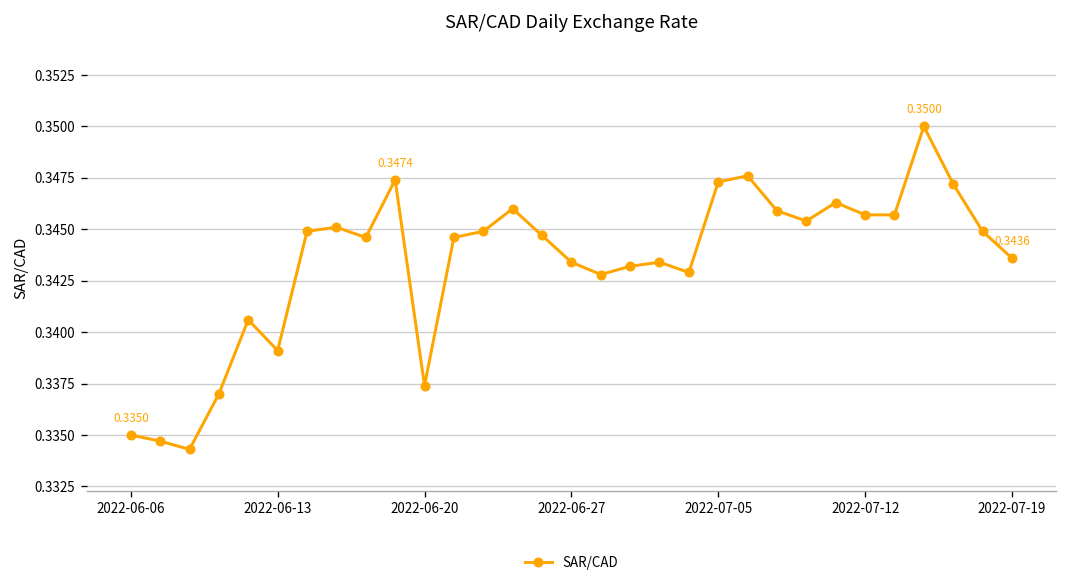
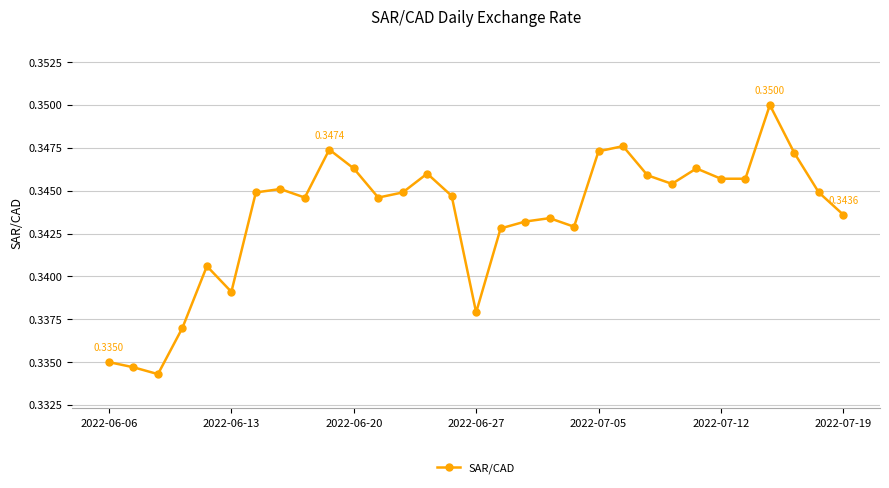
  {
    "2022-06-13": 0.3391,
-   "2022-06-20": 0.3374,
-   "2022-06-27": 0.3434,
+   "2022-06-20": 0.3463,
+   "2022-06-27": 0.3379,
    "2022-07-05": 0.3473,
    "2022-07-12": 0.3457
  }
